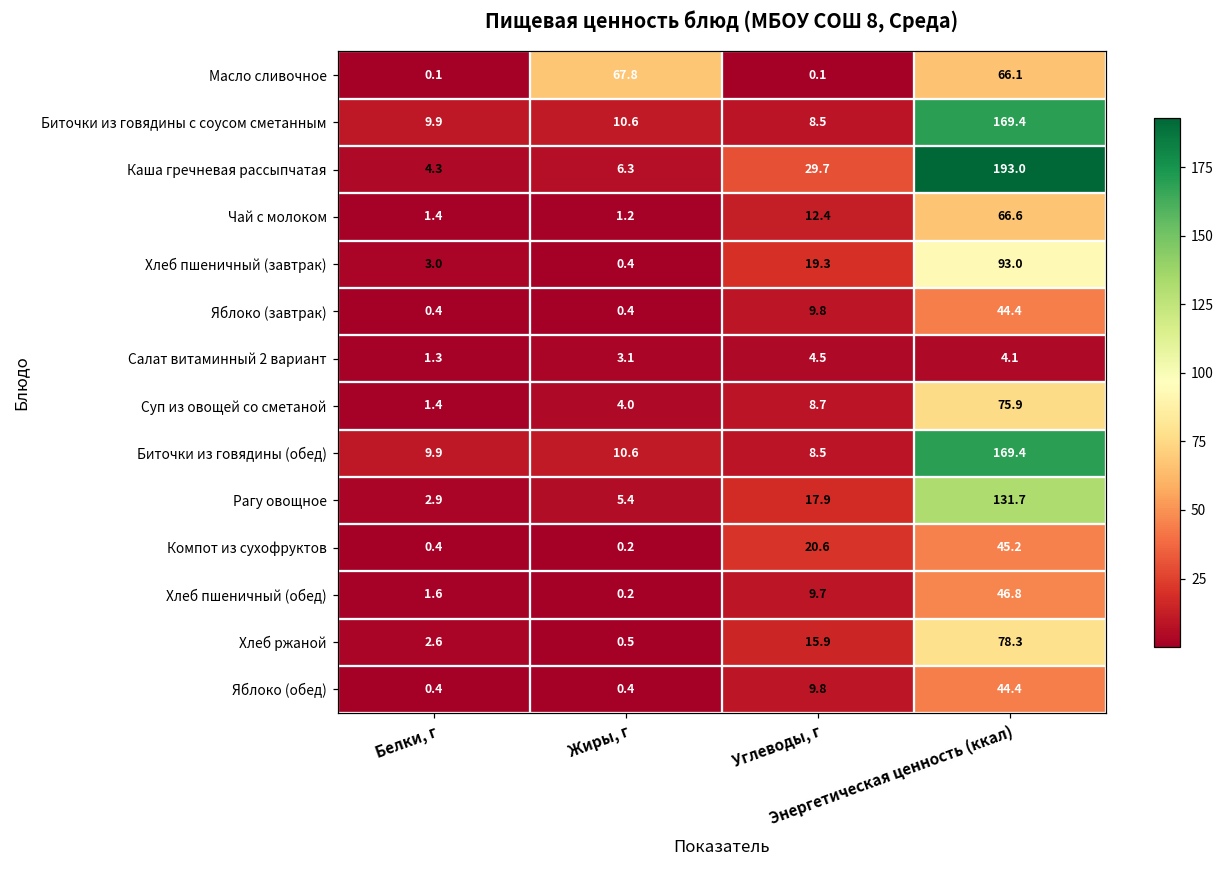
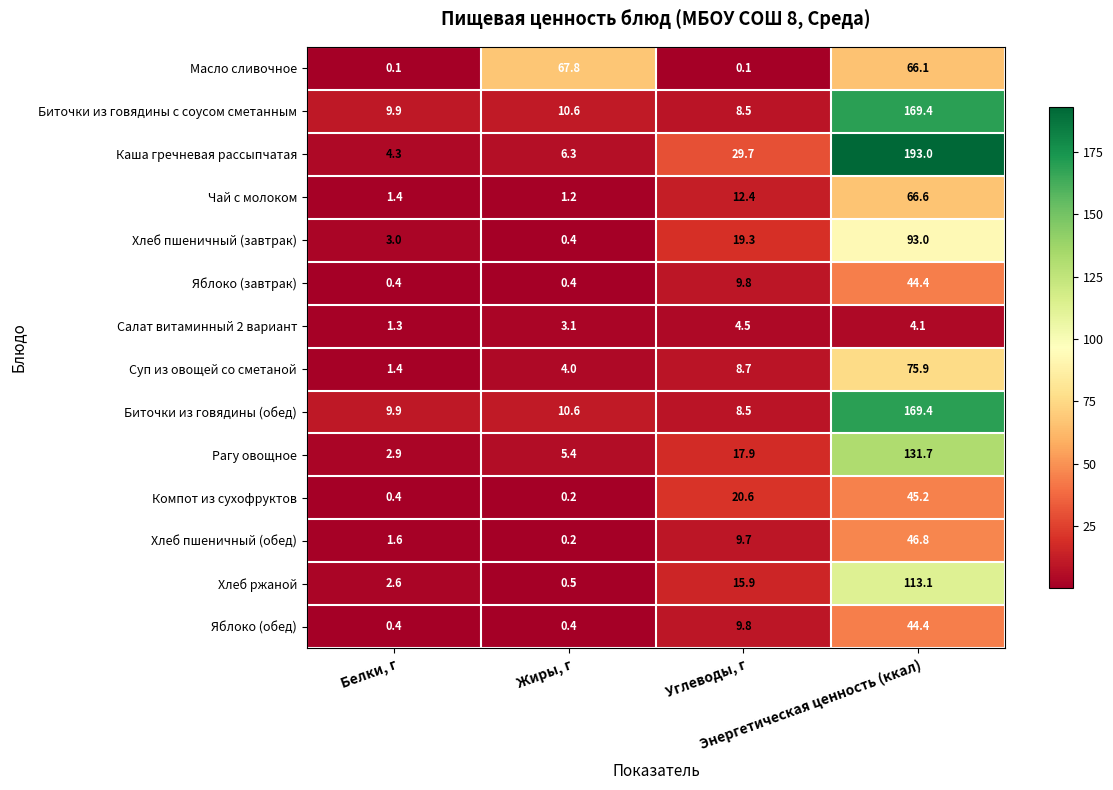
  {
    "Масло сливочное": {
      "Белки, г": 0.1,
      "Жиры, г": 67.8,
      "Углеводы, г": 0.1,
      "Энергетическая ценность (ккал)": 66.1
    },
    "Биточки из говядины с соусом сметанным": {
      "Белки, г": 9.9,
      "Жиры, г": 10.6,
      "Углеводы, г": 8.5,
      "Энергетическая ценность (ккал)": 169.4
    },
    "Каша гречневая рассыпчатая": {
      "Белки, г": 4.3,
      "Жиры, г": 6.3,
      "Углеводы, г": 29.7,
      "Энергетическая ценность (ккал)": 193.0
    },
    "Чай с молоком": {
      "Белки, г": 1.4,
      "Жиры, г": 1.2,
      "Углеводы, г": 12.4,
      "Энергетическая ценность (ккал)": 66.6
    },
    "Хлеб пшеничный (завтрак)": {
      "Белки, г": 3.0,
      "Жиры, г": 0.4,
      "Углеводы, г": 19.3,
      "Энергетическая ценность (ккал)": 93.0
    },
    "Яблоко (завтрак)": {
      "Белки, г": 0.4,
      "Жиры, г": 0.4,
      "Углеводы, г": 9.8,
      "Энергетическая ценность (ккал)": 44.4
    },
    "Салат витаминный 2 вариант": {
      "Белки, г": 1.3,
      "Жиры, г": 3.1,
      "Углеводы, г": 4.5,
      "Энергетическая ценность (ккал)": 4.1
    },
    "Суп из овощей со сметаной": {
      "Белки, г": 1.4,
      "Жиры, г": 4.0,
      "Углеводы, г": 8.7,
      "Энергетическая ценность (ккал)": 75.9
    },
    "Биточки из говядины (обед)": {
      "Белки, г": 9.9,
      "Жиры, г": 10.6,
      "Углеводы, г": 8.5,
      "Энергетическая ценность (ккал)": 169.4
    },
    "Рагу овощное": {
      "Белки, г": 2.9,
      "Жиры, г": 5.4,
      "Углеводы, г": 17.9,
      "Энергетическая ценность (ккал)": 131.7
    },
    "Компот из сухофруктов": {
      "Белки, г": 0.4,
      "Жиры, г": 0.2,
      "Углеводы, г": 20.6,
      "Энергетическая ценность (ккал)": 45.2
    },
    "Хлеб пшеничный (обед)": {
      "Белки, г": 1.6,
      "Жиры, г": 0.2,
      "Углеводы, г": 9.7,
      "Энергетическая ценность (ккал)": 46.8
    },
    "Хлеб ржаной": {
      "Белки, г": 2.6,
      "Жиры, г": 0.5,
      "Углеводы, г": 15.9,
-     "Энергетическая ценность (ккал)": 78.3
+     "Энергетическая ценность (ккал)": 113.1
    },
    "Яблоко (обед)": {
      "Белки, г": 0.4,
      "Жиры, г": 0.4,
      "Углеводы, г": 9.8,
      "Энергетическая ценность (ккал)": 44.4
    }
  }
